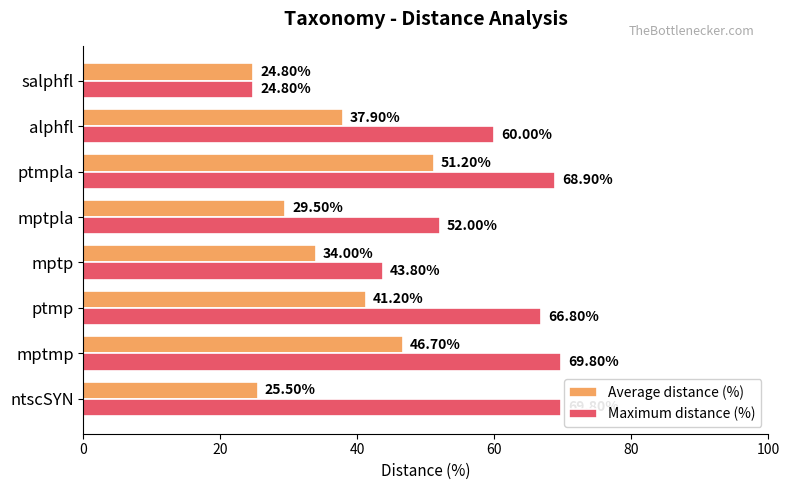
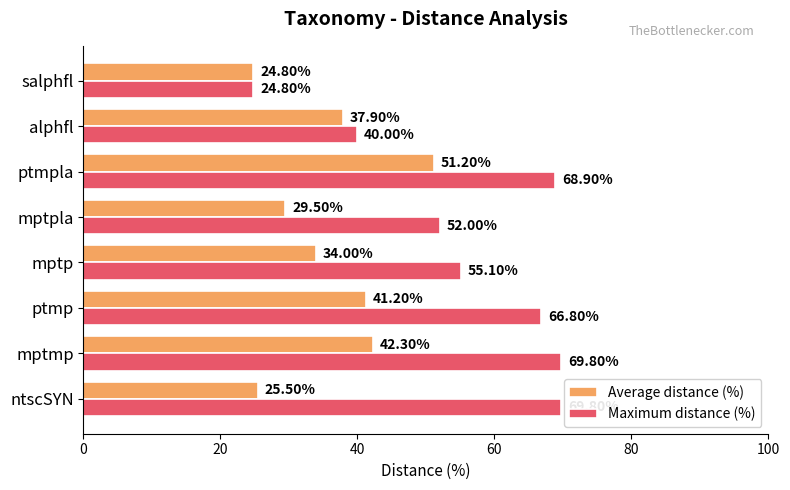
  {
    "Average distance (%)": {
      "salphfl": "24.80%",
      "alphfl": "37.90%",
      "ptmpla": "51.20%",
      "mptpla": "29.50%",
      "mptp": "34.00%",
      "ptmp": "41.20%",
-     "mptmp": "46.70%",
+     "mptmp": "42.30%",
      "ntscSYN": "25.50%"
    },
    "Maximum distance (%)": {
      "salphfl": "24.80%",
-     "alphfl": "60.00%",
+     "alphfl": "40.00%",
      "ptmpla": "68.90%",
      "mptpla": "52.00%",
-     "mptp": "43.80%",
+     "mptp": "55.10%",
      "ptmp": "66.80%",
      "mptmp": "69.80%"
    }
  }
